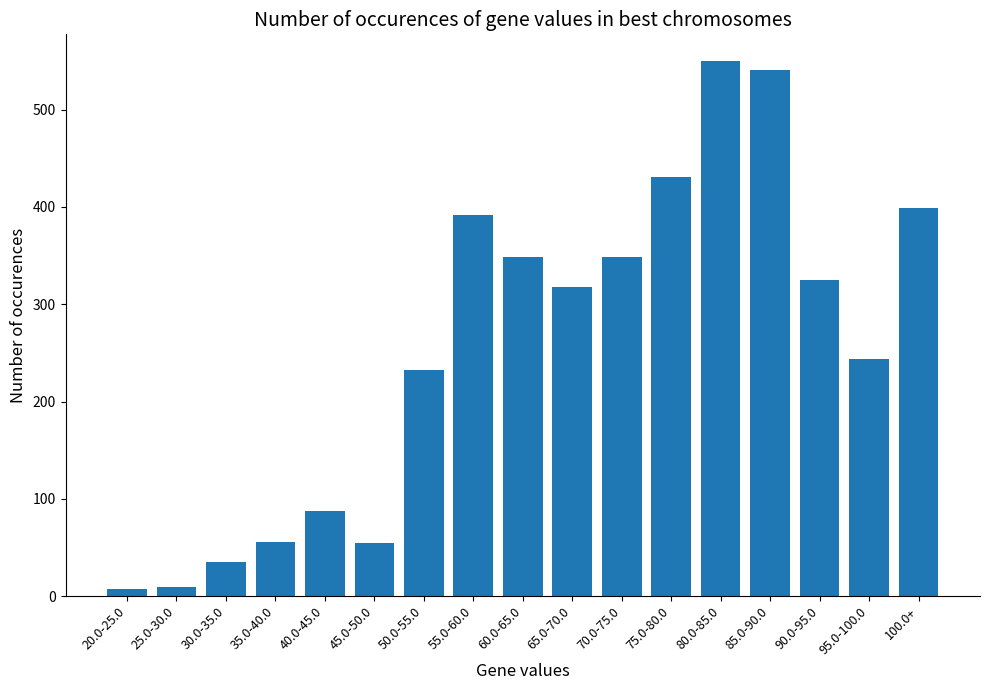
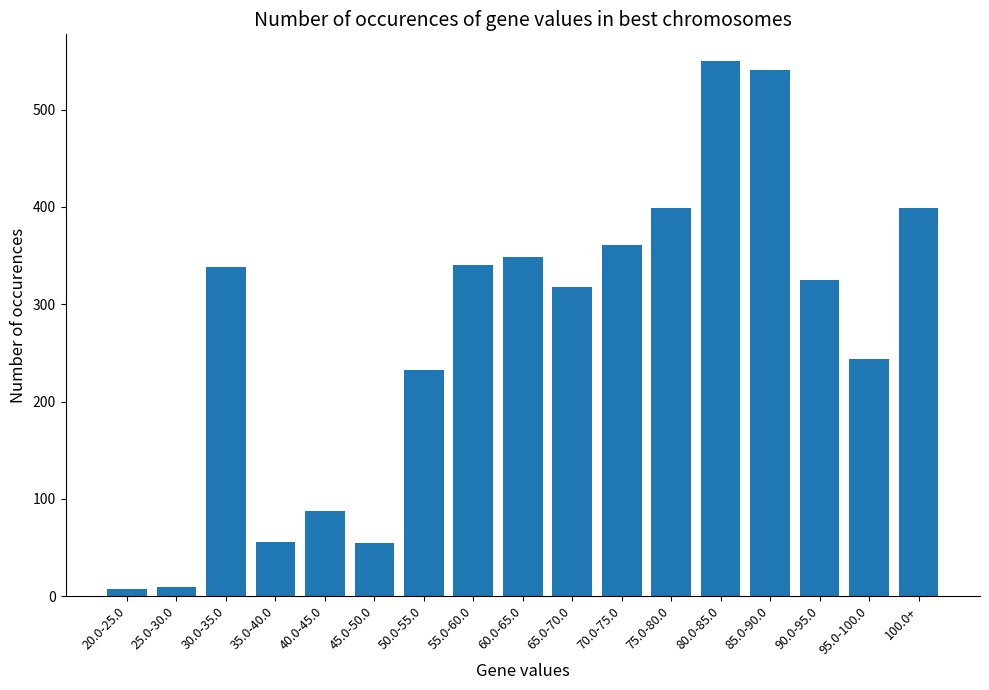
  {
    "20.0-25.0": 10,
    "25.0-30.0": 10,
-   "30.0-35.0": 40,
+   "30.0-35.0": 340,
    "35.0-40.0": 60,
    "40.0-45.0": 90,
    "45.0-50.0": 60,
    "50.0-55.0": 230,
-   "55.0-60.0": 390,
+   "55.0-60.0": 340,
    "60.0-65.0": 350,
    "65.0-70.0": 320,
-   "70.0-75.0": 350,
-   "75.0-80.0": 430,
+   "70.0-75.0": 360,
+   "75.0-80.0": 400,
    "80.0-85.0": 550,
    "85.0-90.0": 540,
    "90.0-95.0": 330,
    "95.0-100.0": 240,
    "100.0+": 400
  }
